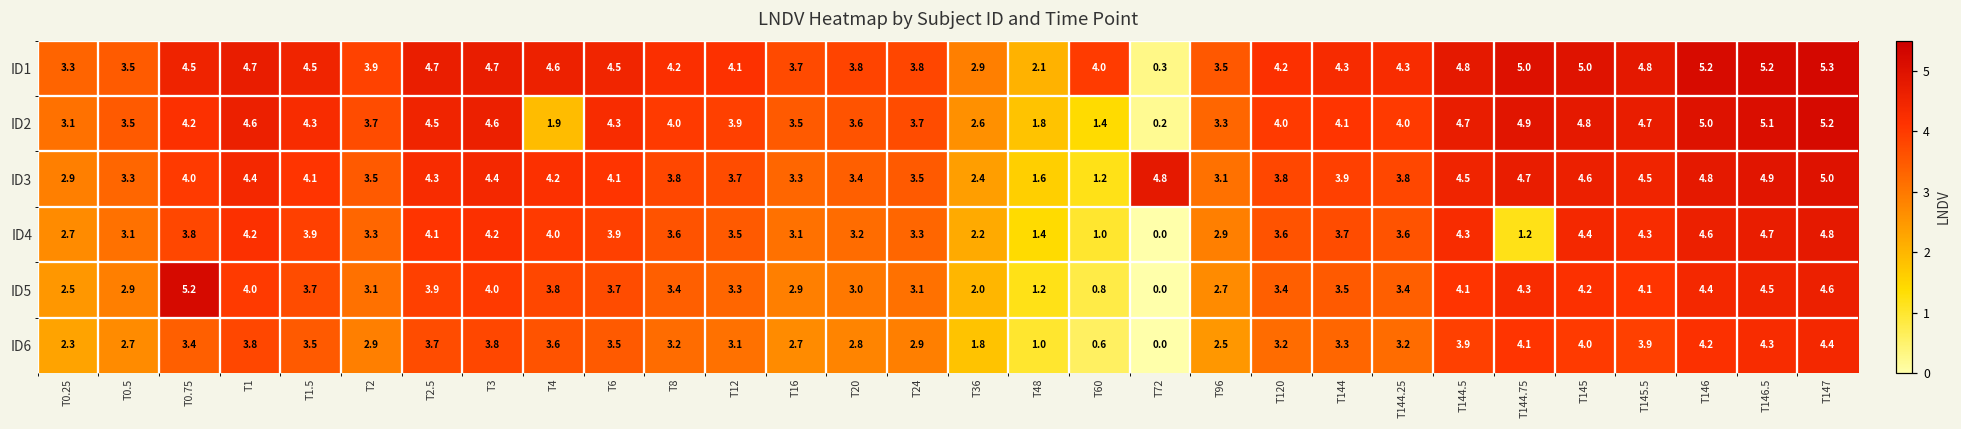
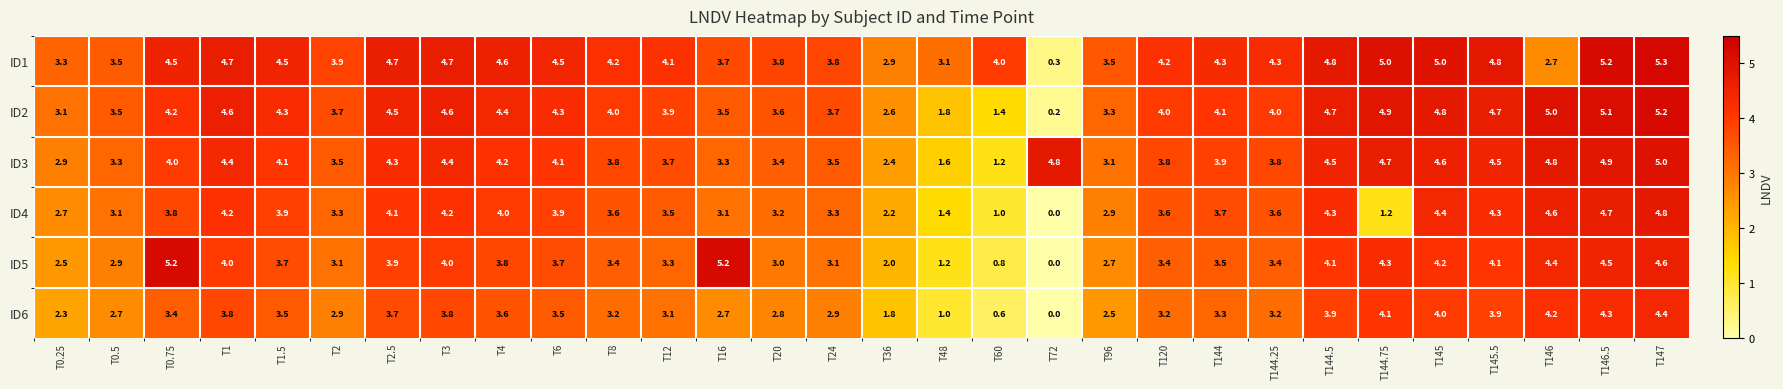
  {
    "ID1": {
      "T0.25": 3.3,
      "T0.5": 3.5,
      "T0.75": 4.5,
      "T1": 4.7,
      "T1.5": 4.5,
      "T2": 3.9,
      "T2.5": 4.7,
      "T3": 4.7,
      "T4": 4.6,
      "T6": 4.5,
      "T8": 4.2,
      "T12": 4.1,
      "T16": 3.7,
      "T20": 3.8,
      "T24": 3.8,
      "T36": 2.9,
-     "T48": 2.1,
+     "T48": 3.1,
      "T60": 4.0,
      "T72": 0.3,
      "T96": 3.5,
      "T120": 4.2,
      "T144": 4.3,
      "T144.25": 4.3,
      "T144.5": 4.8,
      "T144.75": 5.0,
      "T145": 5.0,
      "T145.5": 4.8,
-     "T146": 5.2,
+     "T146": 2.7,
      "T146.5": 5.2,
      "T147": 5.3
    },
    "ID2": {
      "T0.25": 3.1,
      "T0.5": 3.5,
      "T0.75": 4.2,
      "T1": 4.6,
      "T1.5": 4.3,
      "T2": 3.7,
      "T2.5": 4.5,
      "T3": 4.6,
-     "T4": 1.9,
+     "T4": 4.4,
      "T6": 4.3,
      "T8": 4.0,
      "T12": 3.9,
      "T16": 3.5,
      "T20": 3.6,
      "T24": 3.7,
      "T36": 2.6,
      "T48": 1.8,
      "T60": 1.4,
      "T72": 0.2,
      "T96": 3.3,
      "T120": 4.0,
      "T144": 4.1,
      "T144.25": 4.0,
      "T144.5": 4.7,
      "T144.75": 4.9,
      "T145": 4.8,
      "T145.5": 4.7,
      "T146": 5.0,
      "T146.5": 5.1,
      "T147": 5.2
    },
    "ID3": {
      "T0.25": 2.9,
      "T0.5": 3.3,
      "T0.75": 4.0,
      "T1": 4.4,
      "T1.5": 4.1,
      "T2": 3.5,
      "T2.5": 4.3,
      "T3": 4.4,
      "T4": 4.2,
      "T6": 4.1,
      "T8": 3.8,
      "T12": 3.7,
      "T16": 3.3,
      "T20": 3.4,
      "T24": 3.5,
      "T36": 2.4,
      "T48": 1.6,
      "T60": 1.2,
      "T72": 4.8,
      "T96": 3.1,
      "T120": 3.8,
      "T144": 3.9,
      "T144.25": 3.8,
      "T144.5": 4.5,
      "T144.75": 4.7,
      "T145": 4.6,
      "T145.5": 4.5,
      "T146": 4.8,
      "T146.5": 4.9,
      "T147": 5.0
    },
    "ID4": {
      "T0.25": 2.7,
      "T0.5": 3.1,
      "T0.75": 3.8,
      "T1": 4.2,
      "T1.5": 3.9,
      "T2": 3.3,
      "T2.5": 4.1,
      "T3": 4.2,
      "T4": 4.0,
      "T6": 3.9,
      "T8": 3.6,
      "T12": 3.5,
      "T16": 3.1,
      "T20": 3.2,
      "T24": 3.3,
      "T36": 2.2,
      "T48": 1.4,
      "T60": 1.0,
      "T72": 0.0,
      "T96": 2.9,
      "T120": 3.6,
      "T144": 3.7,
      "T144.25": 3.6,
      "T144.5": 4.3,
      "T144.75": 1.2,
      "T145": 4.4,
      "T145.5": 4.3,
      "T146": 4.6,
      "T146.5": 4.7,
      "T147": 4.8
    },
    "ID5": {
      "T0.25": 2.5,
      "T0.5": 2.9,
      "T0.75": 5.2,
      "T1": 4.0,
      "T1.5": 3.7,
      "T2": 3.1,
      "T2.5": 3.9,
      "T3": 4.0,
      "T4": 3.8,
      "T6": 3.7,
      "T8": 3.4,
      "T12": 3.3,
-     "T16": 2.9,
+     "T16": 5.2,
      "T20": 3.0,
      "T24": 3.1,
      "T36": 2.0,
      "T48": 1.2,
      "T60": 0.8,
      "T72": 0.0,
      "T96": 2.7,
      "T120": 3.4,
      "T144": 3.5,
      "T144.25": 3.4,
      "T144.5": 4.1,
      "T144.75": 4.3,
      "T145": 4.2,
      "T145.5": 4.1,
      "T146": 4.4,
      "T146.5": 4.5,
      "T147": 4.6
    },
    "ID6": {
      "T0.25": 2.3,
      "T0.5": 2.7,
      "T0.75": 3.4,
      "T1": 3.8,
      "T1.5": 3.5,
      "T2": 2.9,
      "T2.5": 3.7,
      "T3": 3.8,
      "T4": 3.6,
      "T6": 3.5,
      "T8": 3.2,
      "T12": 3.1,
      "T16": 2.7,
      "T20": 2.8,
      "T24": 2.9,
      "T36": 1.8,
      "T48": 1.0,
      "T60": 0.6,
      "T72": 0.0,
      "T96": 2.5,
      "T120": 3.2,
      "T144": 3.3,
      "T144.25": 3.2,
      "T144.5": 3.9,
      "T144.75": 4.1,
      "T145": 4.0,
      "T145.5": 3.9,
      "T146": 4.2,
      "T146.5": 4.3,
      "T147": 4.4
    }
  }
